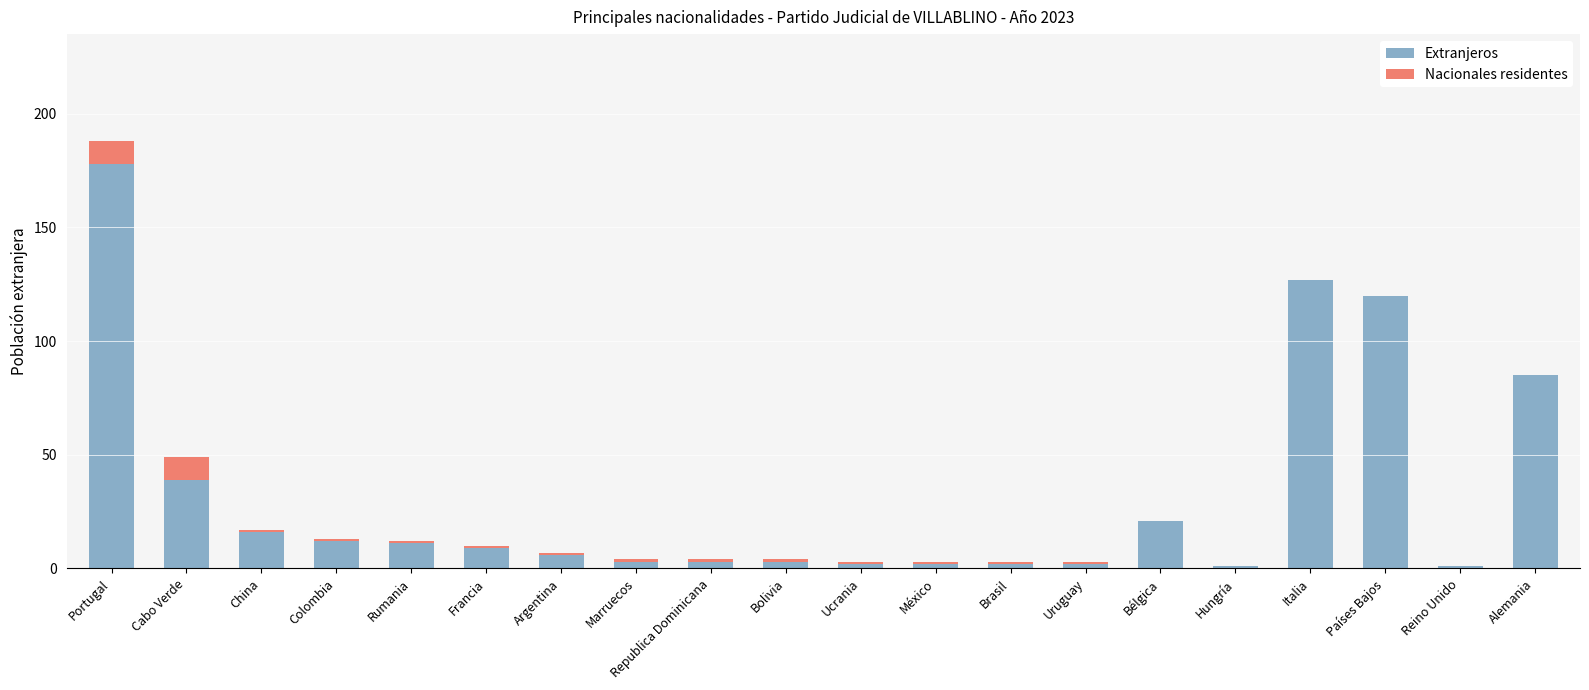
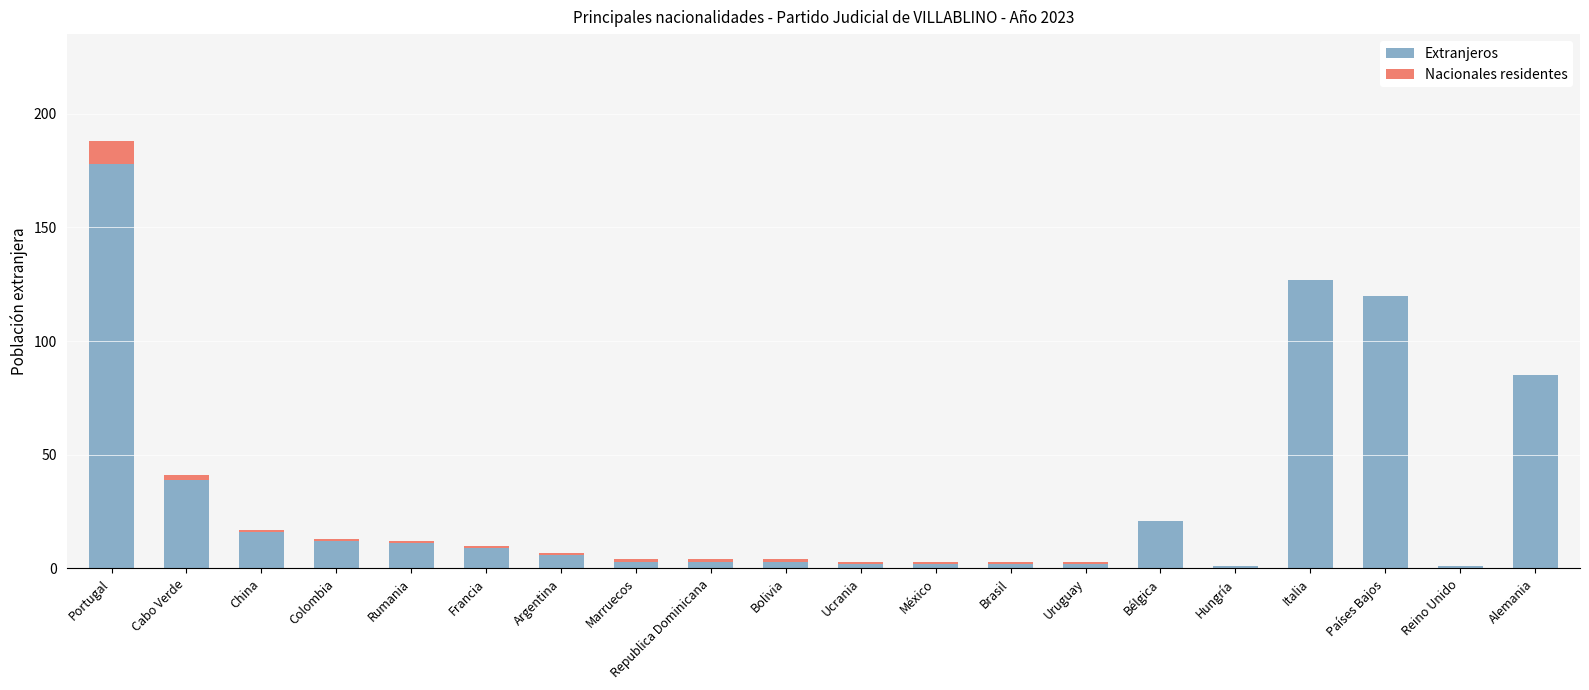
  {
    "Extranjeros": {
      "Portugal": 178,
      "Cabo Verde": 39,
      "China": 16,
      "Colombia": 12,
      "Rumania": 11,
      "Francia": 9,
      "Argentina": 6,
      "Marruecos": 3,
      "Republica Dominicana": 3,
      "Bolivia": 3,
      "Ucrania": 2,
      "México": 2,
      "Brasil": 2,
      "Uruguay": 2,
      "Bélgica": 21,
      "Italia": 127,
      "Países Bajos": 120,
      "Alemania": 85
    },
    "Nacionales residentes": {
      "Portugal": 10,
-     "Cabo Verde": 10,
+     "Cabo Verde": 2,
      "Bélgica": 0,
      "Hungría": 0,
      "Italia": 0,
      "Países Bajos": 0,
      "Reino Unido": 0,
      "Alemania": 0
    }
  }
